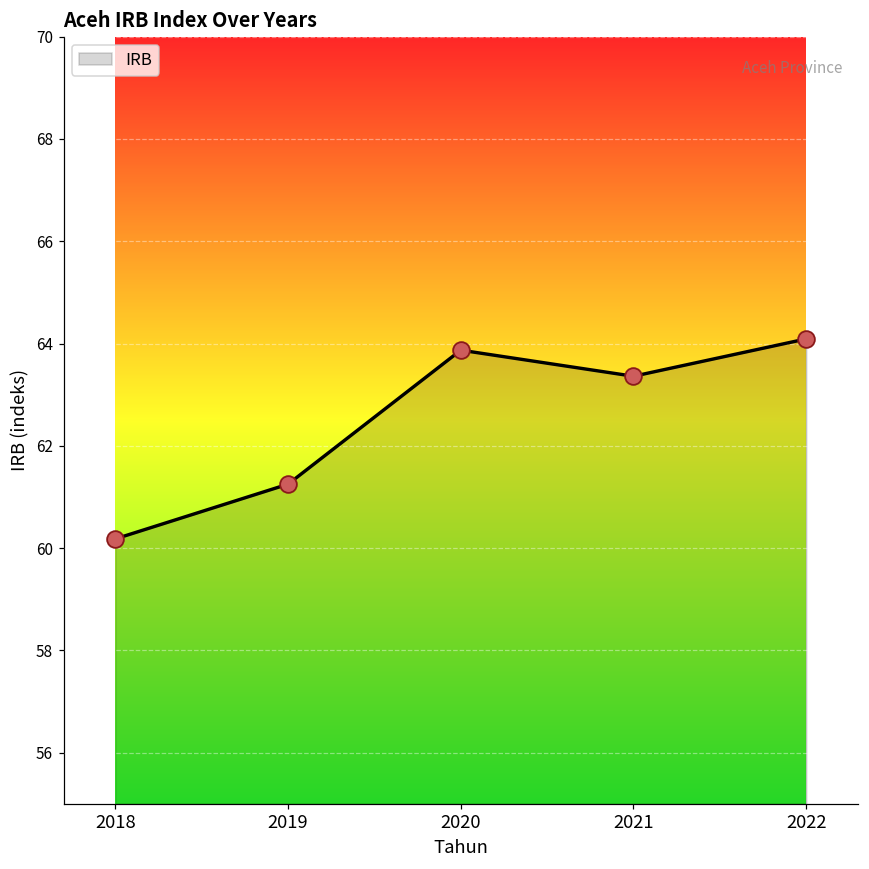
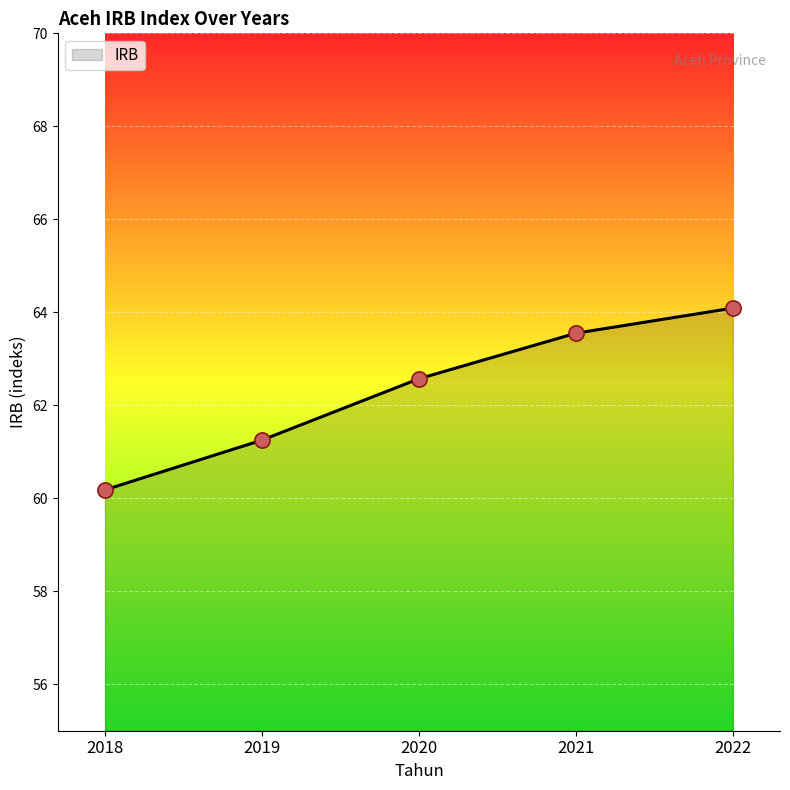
  {
    "2018": 60.2,
    "2019": 61.3,
-   "2020": 63.9,
-   "2021": 63.4,
+   "2020": 62.6,
+   "2021": 63.6,
    "2022": 64.1
  }
